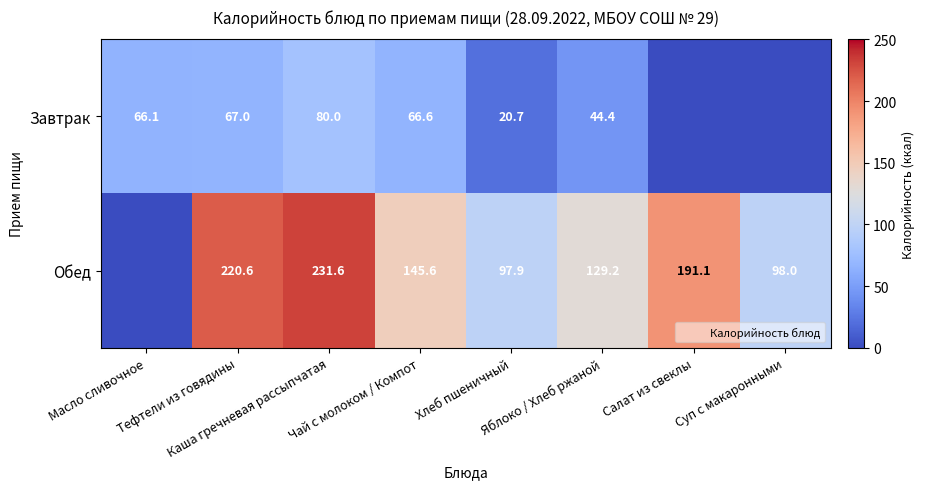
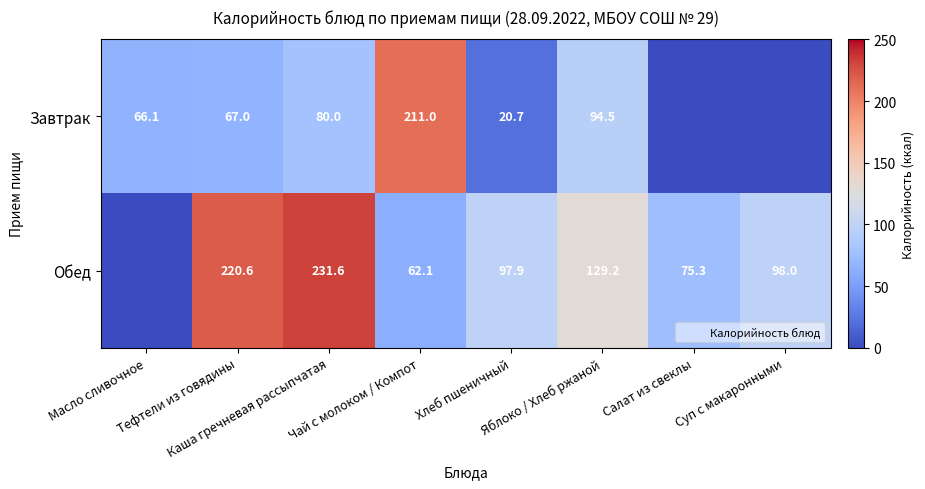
  {
    "Завтрак": {
      "Масло сливочное": 66.1,
      "Тефтели из говядины": 67.0,
      "Каша гречневая рассыпчатая": 80.0,
-     "Чай с молоком / Компот": 66.6,
+     "Чай с молоком / Компот": 211.0,
      "Хлеб пшеничный": 20.7,
-     "Яблоко / Хлеб ржаной": 44.4
+     "Яблоко / Хлеб ржаной": 94.5
    },
    "Обед": {
      "Тефтели из говядины": 220.6,
      "Каша гречневая рассыпчатая": 231.6,
-     "Чай с молоком / Компот": 145.6,
+     "Чай с молоком / Компот": 62.1,
      "Хлеб пшеничный": 97.9,
-     "Салат из свеклы": 191.1,
+     "Салат из свеклы": 75.3,
      "Суп с макаронными": 98.0
    }
  }
